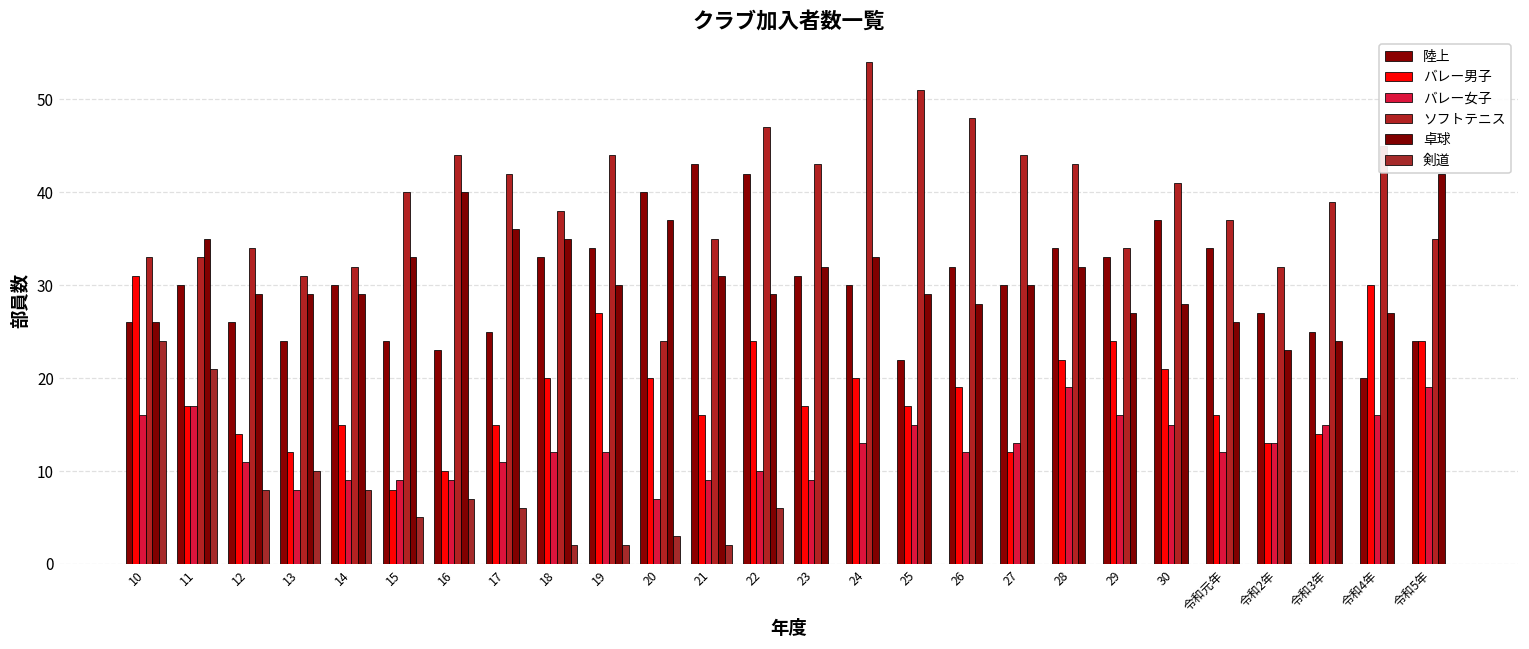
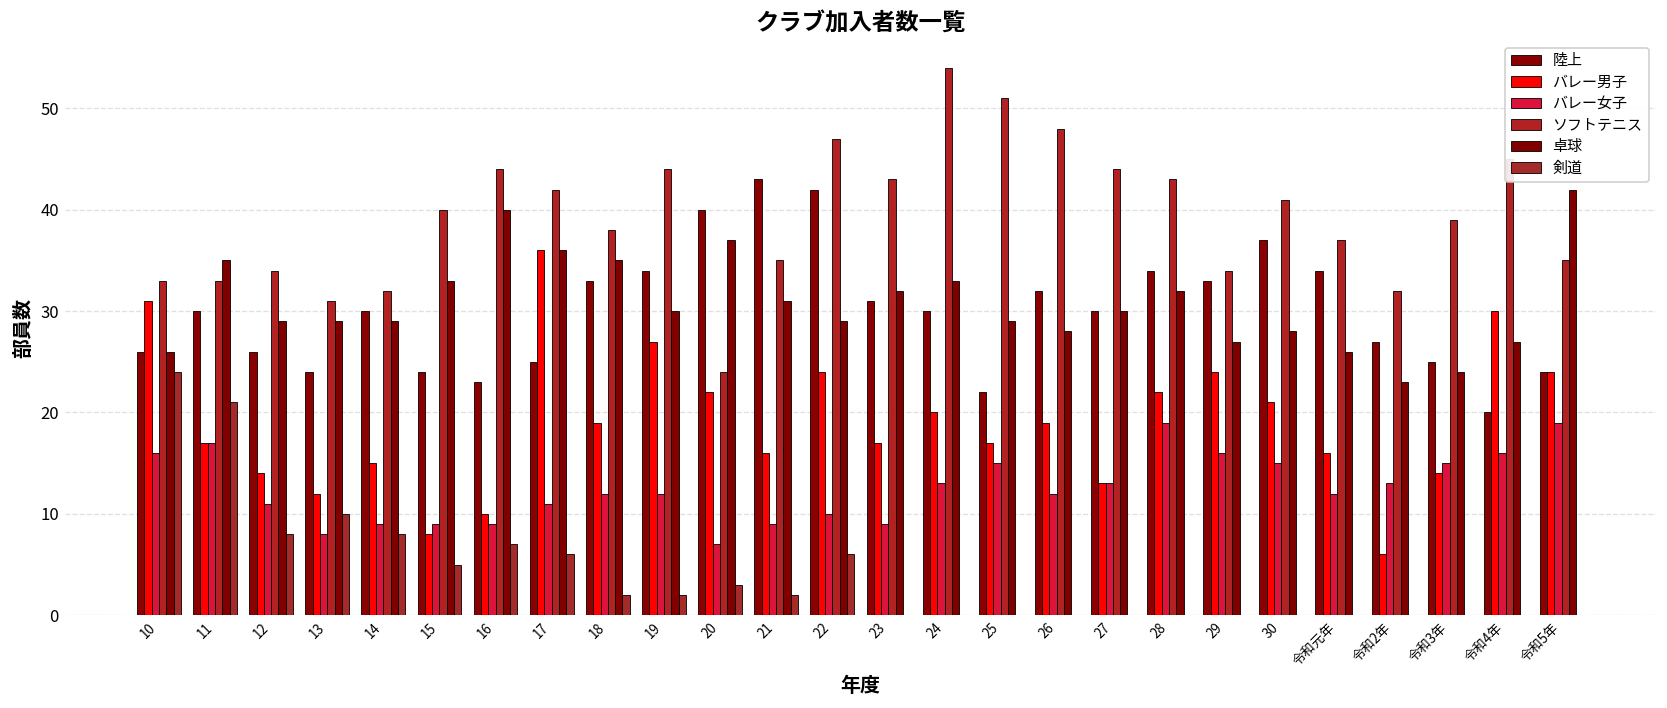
  {
    "バレー男子": {
      "10": 31,
      "11": 17,
      "12": 14,
      "13": 12,
      "14": 15,
      "15": 8,
      "16": 10,
-     "17": 15,
-     "18": 20,
+     "17": 36,
+     "18": 19,
      "19": 27,
-     "20": 20,
+     "20": 22,
      "21": 16,
      "22": 24,
      "23": 17,
      "24": 20,
      "25": 17,
      "26": 19,
-     "27": 12,
+     "27": 13,
      "28": 22,
      "29": 24,
      "30": 21,
      "令和元年": 16,
-     "令和2年": 13,
+     "令和2年": 6,
      "令和3年": 14,
      "令和4年": 30,
      "令和5年": 24
    }
  }
